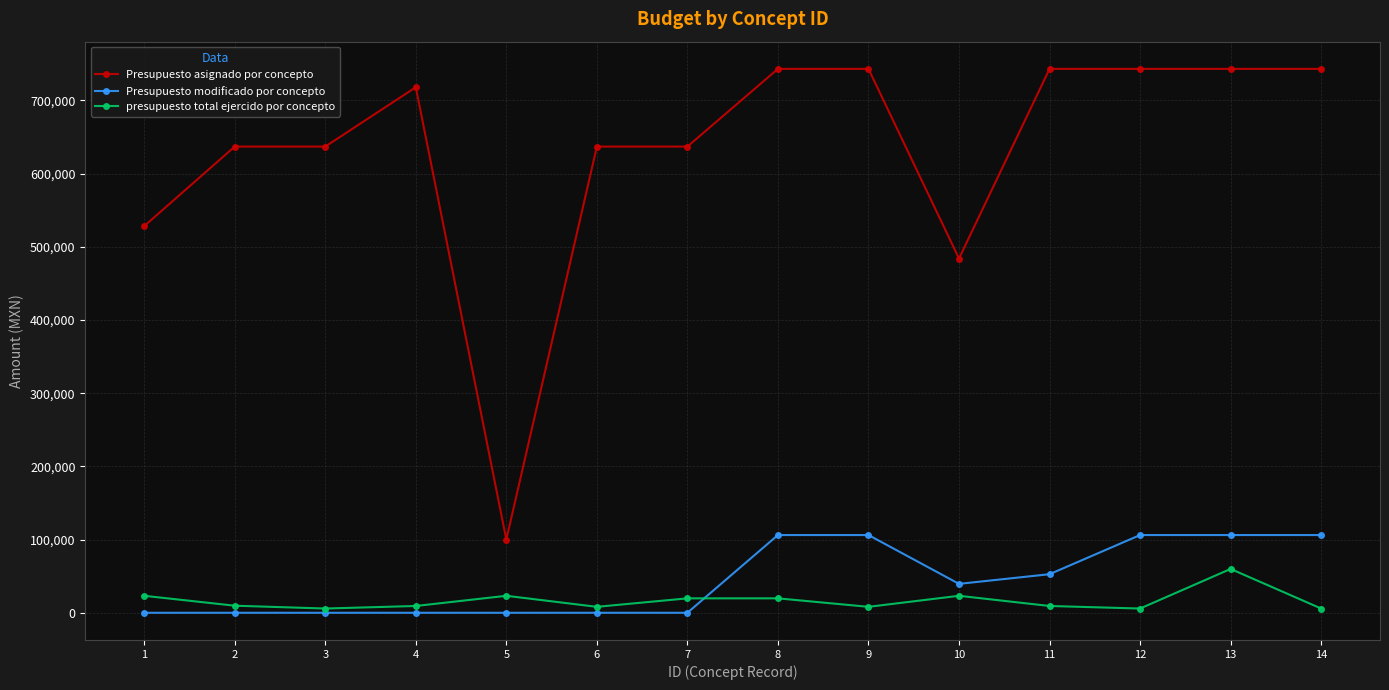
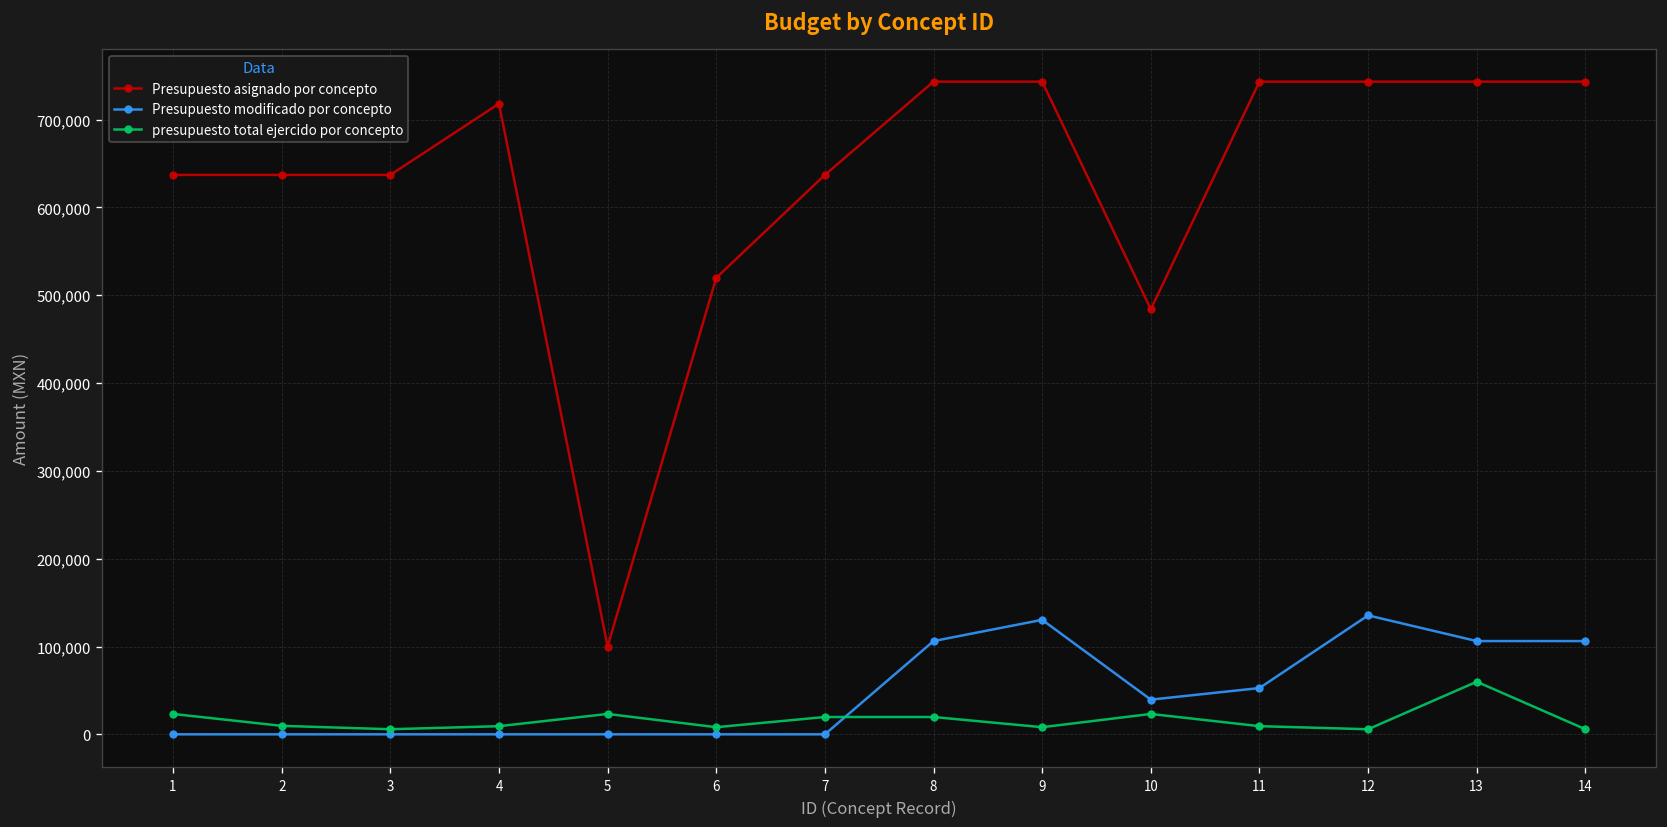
  {
    "Presupuesto asignado por concepto": {
-     "1": "530,000",
+     "1": "640,000",
      "2": "640,000",
      "3": "640,000",
      "4": "720,000",
      "5": "100,000",
-     "6": "640,000",
+     "6": "520,000",
      "7": "640,000",
      "8": "740,000",
      "9": "740,000",
      "10": "480,000",
      "11": "740,000",
      "12": "740,000",
      "13": "740,000",
      "14": "740,000"
    },
    "Presupuesto modificado por concepto": {
      "1": "0",
      "2": "0",
      "3": "0",
      "4": "0",
      "5": "0",
      "6": "0",
      "7": "0",
      "8": "110,000",
-     "9": "110,000",
+     "9": "130,000",
      "10": "40,000",
      "11": "50,000",
-     "12": "110,000",
+     "12": "140,000",
      "13": "110,000",
      "14": "110,000"
    },
    "presupuesto total ejercido por concepto": {
      "1": "20,000",
      "2": "10,000",
      "3": "10,000",
      "4": "10,000",
      "5": "20,000",
      "6": "10,000",
      "7": "20,000",
      "8": "20,000",
      "9": "10,000",
      "10": "20,000",
      "11": "10,000",
      "12": "10,000",
      "13": "60,000",
      "14": "10,000"
    }
  }
